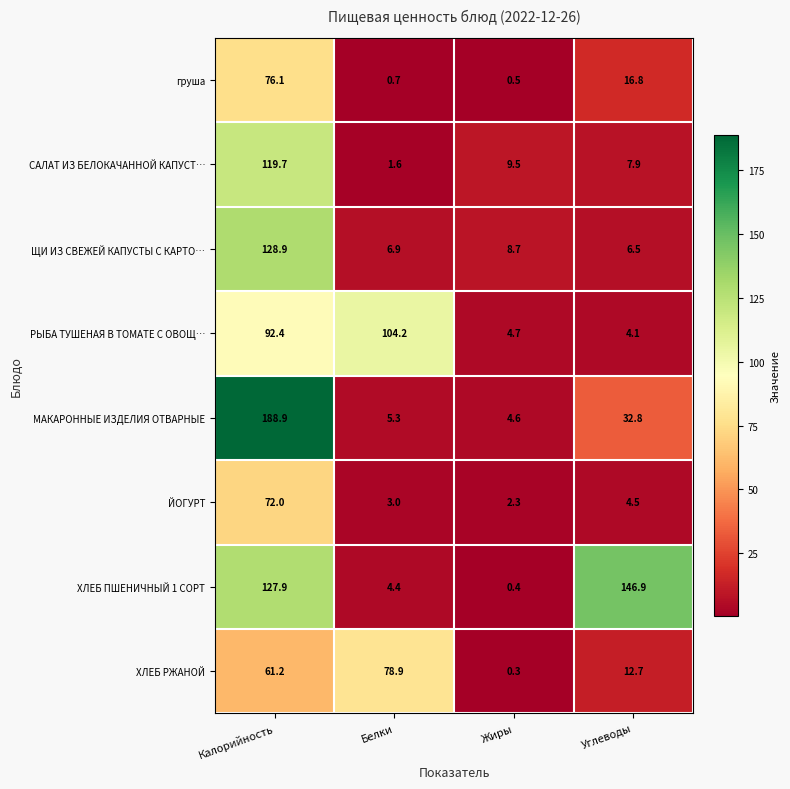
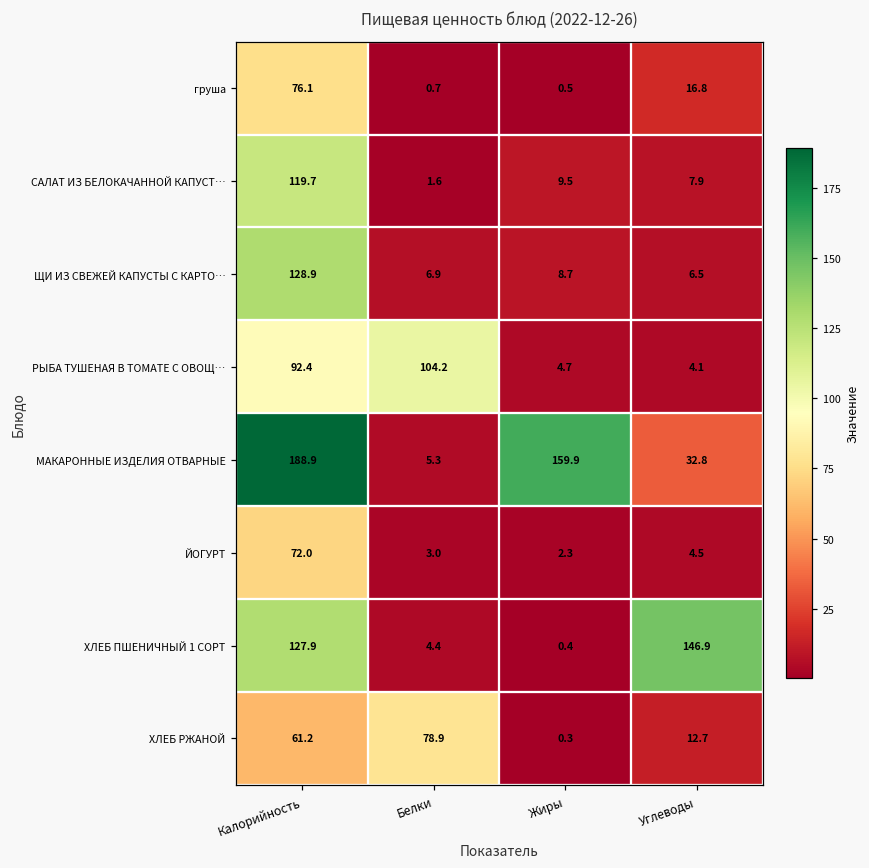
  {
    "груша": {
      "Калорийность": 76.1,
      "Белки": 0.7,
      "Жиры": 0.5,
      "Углеводы": 16.8
    },
    "САЛАТ ИЗ БЕЛОКАЧАННОЙ КАПУСТ…": {
      "Калорийность": 119.7,
      "Белки": 1.6,
      "Жиры": 9.5,
      "Углеводы": 7.9
    },
    "ЩИ ИЗ СВЕЖЕЙ КАПУСТЫ С КАРТО…": {
      "Калорийность": 128.9,
      "Белки": 6.9,
      "Жиры": 8.7,
      "Углеводы": 6.5
    },
    "РЫБА ТУШЕНАЯ В ТОМАТЕ С ОВОЩ…": {
      "Калорийность": 92.4,
      "Белки": 104.2,
      "Жиры": 4.7,
      "Углеводы": 4.1
    },
    "МАКАРОННЫЕ ИЗДЕЛИЯ ОТВАРНЫЕ": {
      "Калорийность": 188.9,
      "Белки": 5.3,
-     "Жиры": 4.6,
+     "Жиры": 159.9,
      "Углеводы": 32.8
    },
    "ЙОГУРТ": {
      "Калорийность": 72.0,
      "Белки": 3.0,
      "Жиры": 2.3,
      "Углеводы": 4.5
    },
    "ХЛЕБ ПШЕНИЧНЫЙ 1 СОРТ": {
      "Калорийность": 127.9,
      "Белки": 4.4,
      "Жиры": 0.4,
      "Углеводы": 146.9
    },
    "ХЛЕБ РЖАНОЙ": {
      "Калорийность": 61.2,
      "Белки": 78.9,
      "Жиры": 0.3,
      "Углеводы": 12.7
    }
  }
